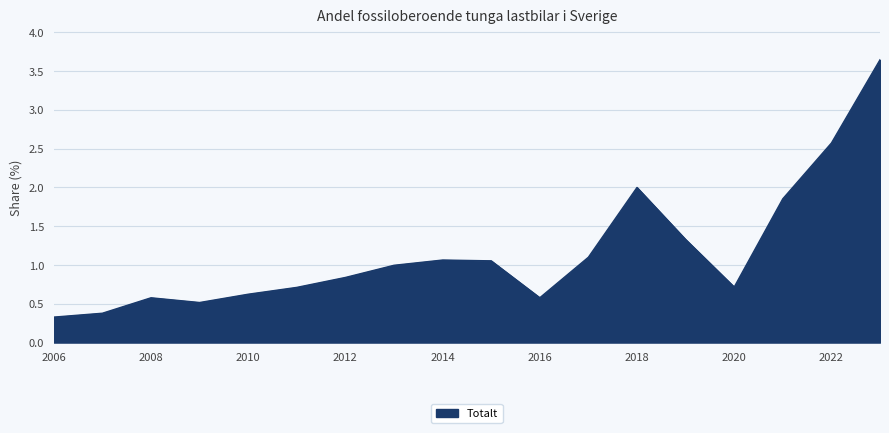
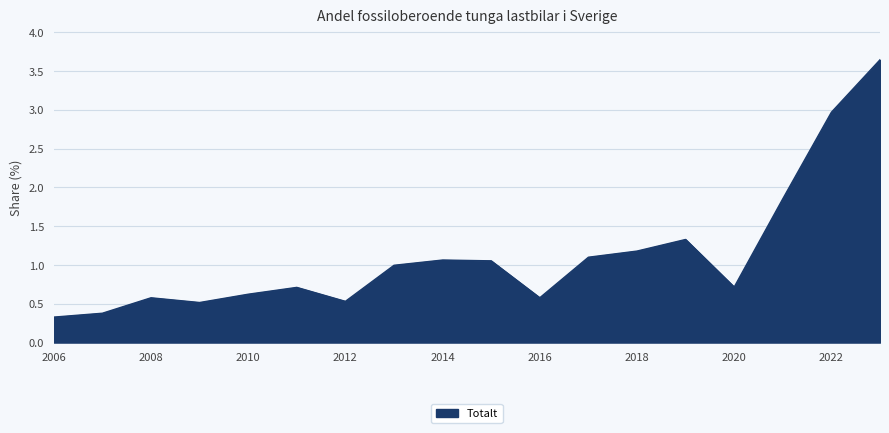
  {
    "2006": 0.3,
    "2008": 0.6,
    "2010": 0.6,
-   "2012": 0.8,
+   "2012": 0.5,
    "2014": 1.1,
    "2016": 0.6,
-   "2018": 2.0,
+   "2018": 1.2,
    "2020": 0.7,
-   "2022": 2.6
+   "2022": 3.0
  }
